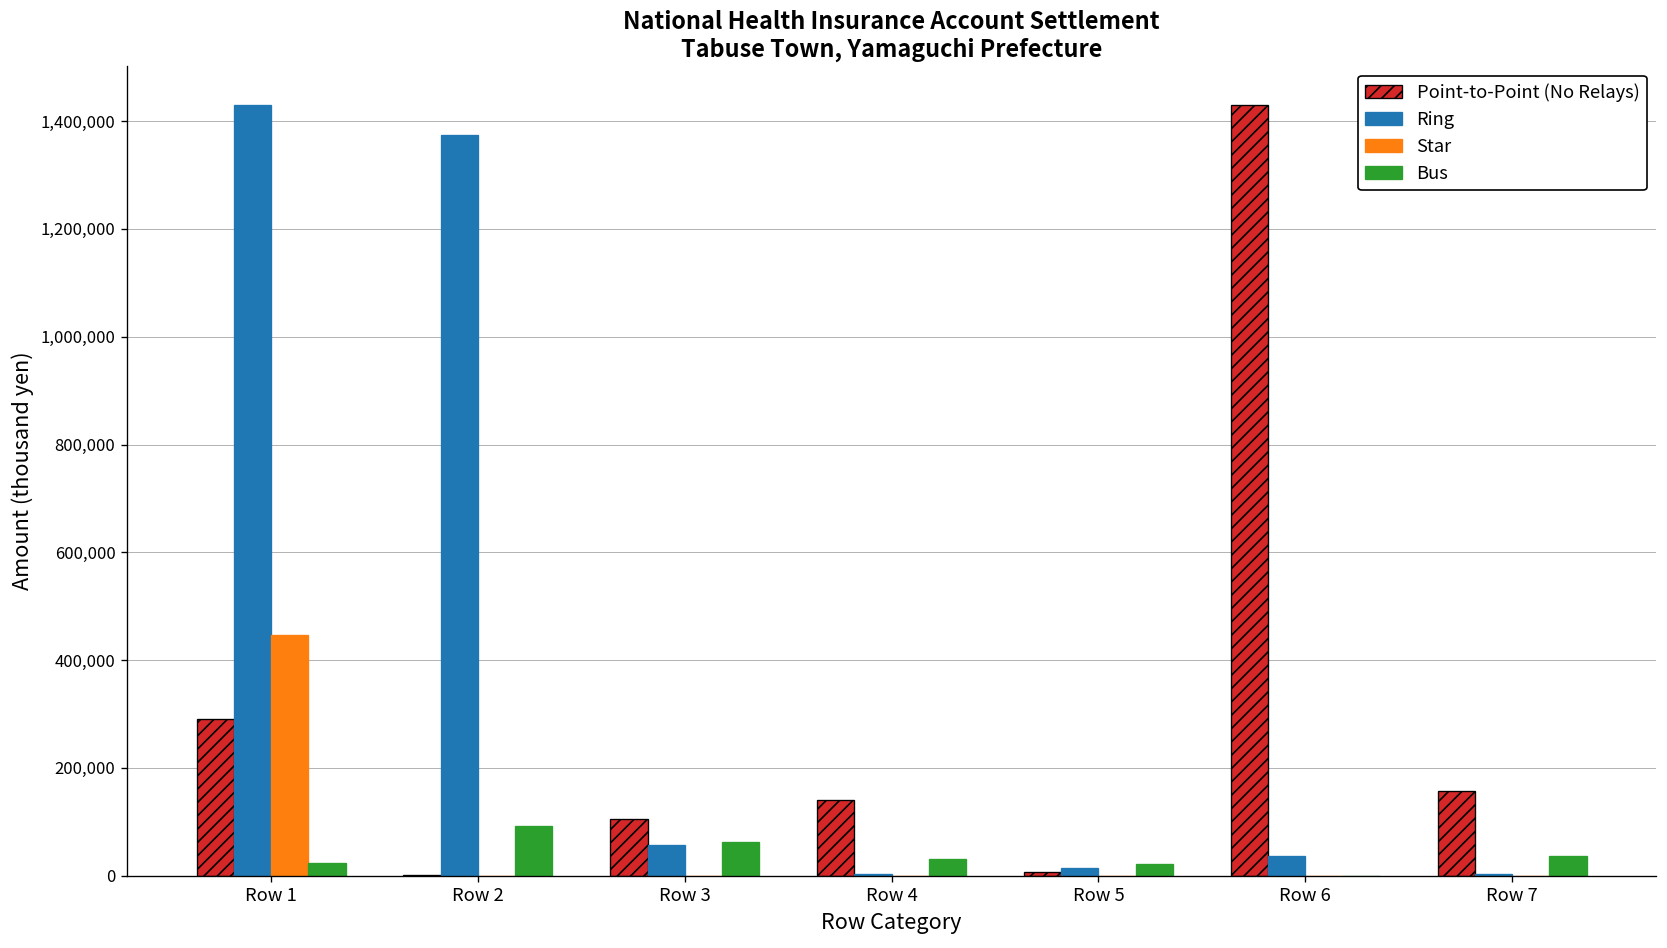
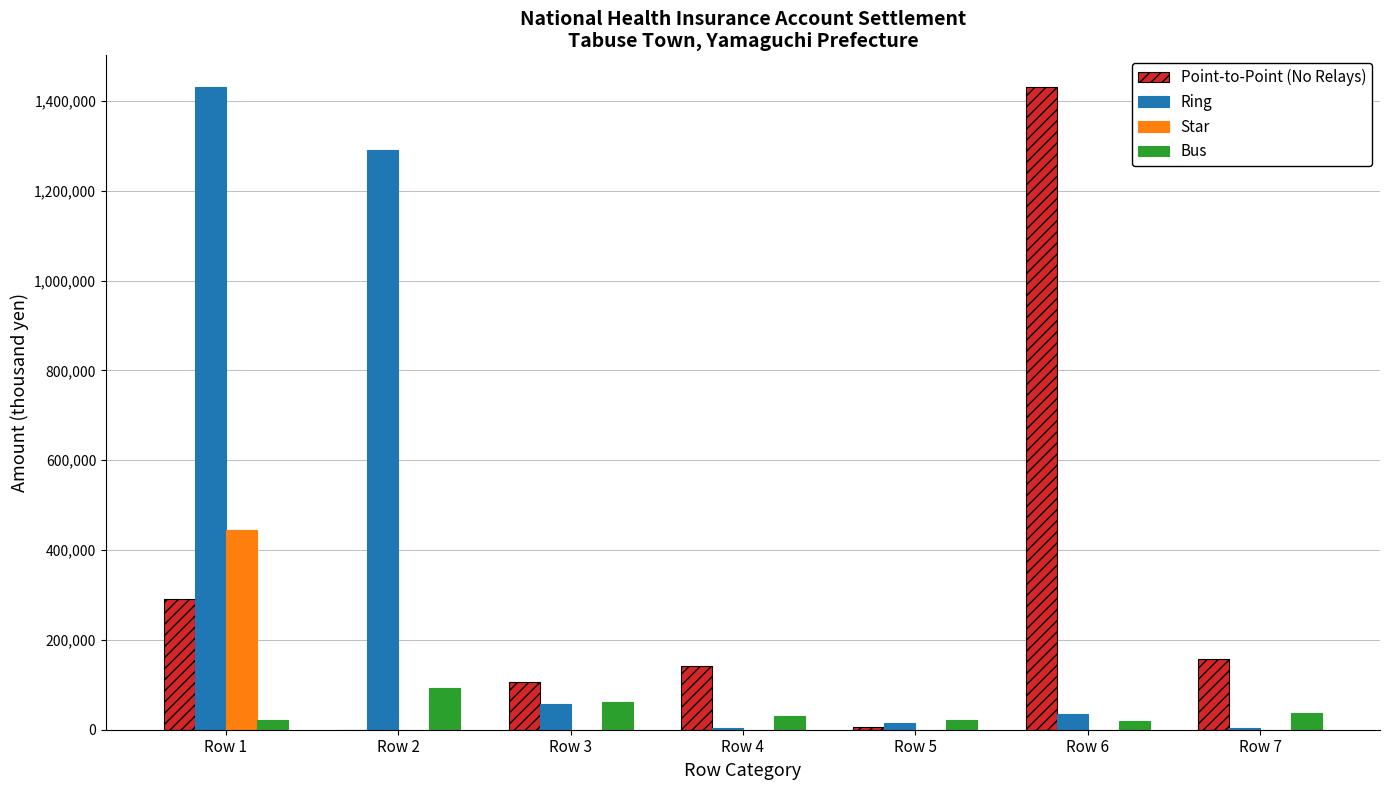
  {
    "Point-to-Point (No Relays)": {
      "Row 1": "290,000",
      "Row 3": "110,000",
      "Row 4": "140,000",
      "Row 5": "10,000",
      "Row 6": "1,430,000",
      "Row 7": "160,000"
    },
    "Ring": {
      "Row 1": "1,430,000",
-     "Row 2": "1,370,000",
+     "Row 2": "1,290,000",
      "Row 3": "60,000",
      "Row 5": "10,000",
      "Row 6": "40,000"
    },
    "Star": {
      "Row 1": "450,000",
      "Row 3": "0",
      "Row 4": "0",
      "Row 5": "0",
      "Row 6": "0",
      "Row 7": "0"
    },
    "Bus": {
      "Row 1": "20,000",
      "Row 2": "90,000",
      "Row 3": "60,000",
      "Row 4": "30,000",
      "Row 5": "20,000",
-     "Row 6": "0",
+     "Row 6": "20,000",
      "Row 7": "40,000"
    }
  }
